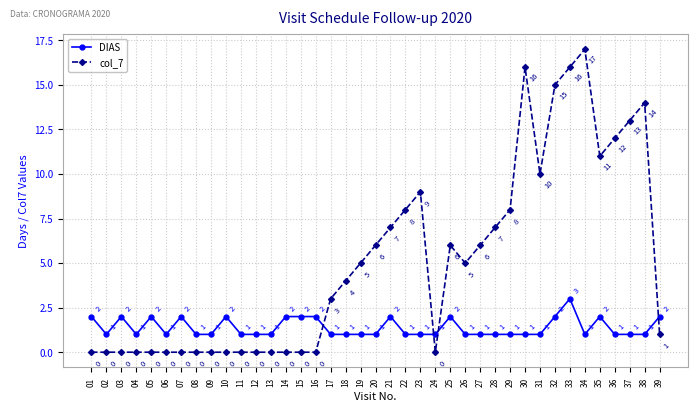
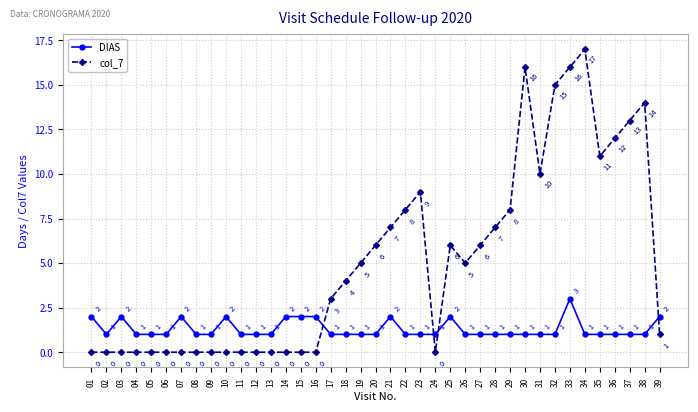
  {
    "DIAS": {
      "01": 2,
      "02": 1,
      "03": 2,
      "04": 1,
-     "05": 2,
+     "05": 1,
      "06": 1,
      "07": 2,
      "08": 1,
      "09": 1,
      "10": 2,
      "11": 1,
      "12": 1,
      "13": 1,
      "14": 2,
      "15": 2,
      "16": 2,
      "17": 1,
      "18": 1,
      "19": 1,
      "20": 1,
      "21": 2,
      "22": 1,
      "23": 1,
      "24": 1,
      "25": 2,
      "26": 1,
      "27": 1,
      "28": 1,
      "29": 1,
      "30": 1,
      "31": 1,
-     "32": 2,
+     "32": 1,
      "33": 3,
      "34": 1,
-     "35": 2,
+     "35": 1,
      "36": 1,
      "37": 1,
      "38": 1,
      "39": 2
    },
    "col_7": {
      "01": 0,
      "02": 0,
      "03": 0,
      "04": 0,
      "05": 0,
      "06": 0,
      "07": 0,
      "08": 0,
      "09": 0,
      "10": 0,
      "11": 0,
      "12": 0,
      "13": 0,
      "14": 0,
      "15": 0,
      "16": 0,
      "17": 3,
      "18": 4,
      "19": 5,
      "20": 6,
      "21": 7,
      "22": 8,
      "23": 9,
      "24": 0,
      "25": 6,
      "26": 5,
      "27": 6,
      "28": 7,
      "29": 8,
      "30": 16,
      "31": 10,
      "32": 15,
      "33": 16,
      "34": 17,
      "35": 11,
      "36": 12,
      "37": 13,
      "38": 14,
      "39": 1
    }
  }
